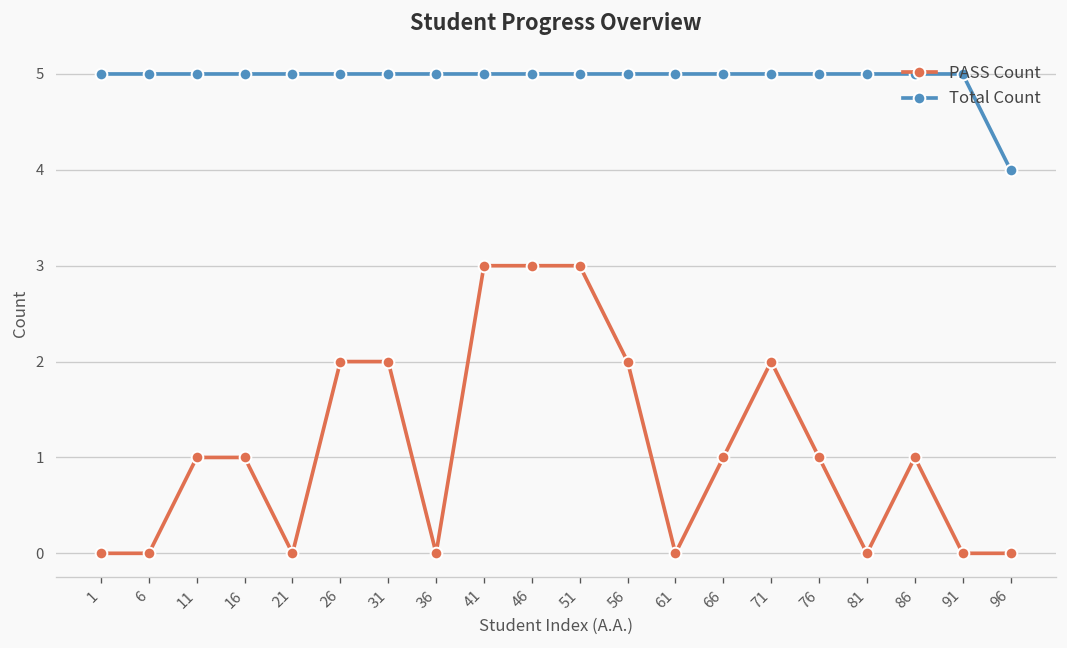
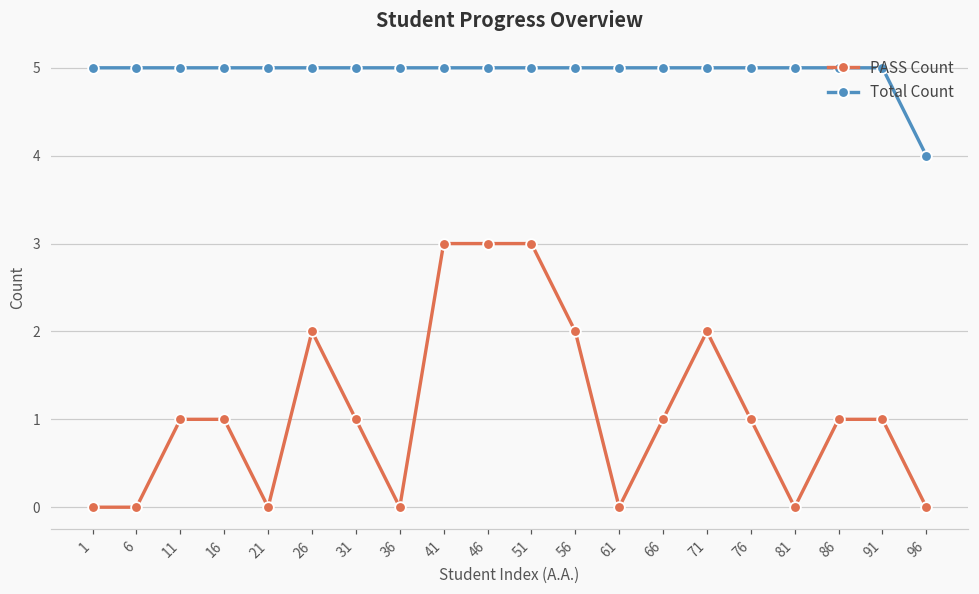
  {
    "PASS Count": {
      "1": 0,
      "6": 0,
      "11": 1,
      "16": 1,
      "21": 0,
      "26": 2,
-     "31": 2,
+     "31": 1,
      "36": 0,
      "41": 3,
      "46": 3,
      "51": 3,
      "56": 2,
      "61": 0,
      "66": 1,
      "71": 2,
      "76": 1,
      "81": 0,
      "86": 1,
-     "91": 0,
+     "91": 1,
      "96": 0
    },
    "Total Count": {
      "1": 5,
      "6": 5,
      "11": 5,
      "16": 5,
      "21": 5,
      "26": 5,
      "31": 5,
      "36": 5,
      "41": 5,
      "46": 5,
      "51": 5,
      "56": 5,
      "61": 5,
      "66": 5,
      "71": 5,
      "76": 5,
      "81": 5,
      "86": 5,
      "91": 5,
      "96": 4
    }
  }
